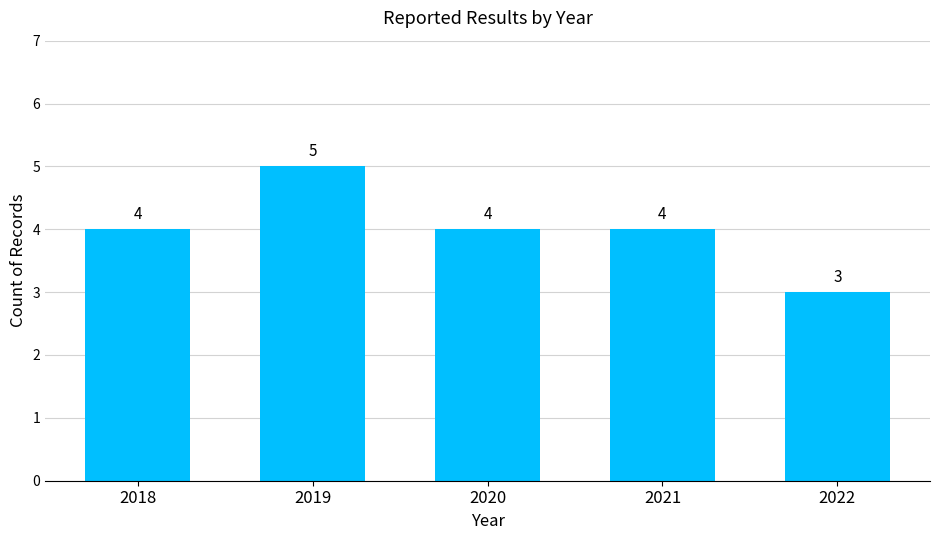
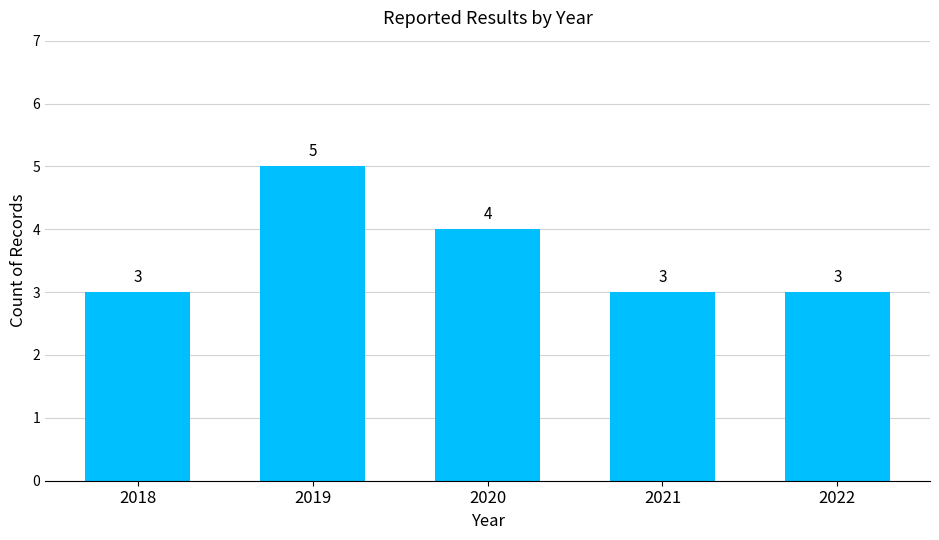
  {
-   "2018": 4,
+   "2018": 3,
    "2019": 5,
    "2020": 4,
-   "2021": 4,
+   "2021": 3,
    "2022": 3
  }
